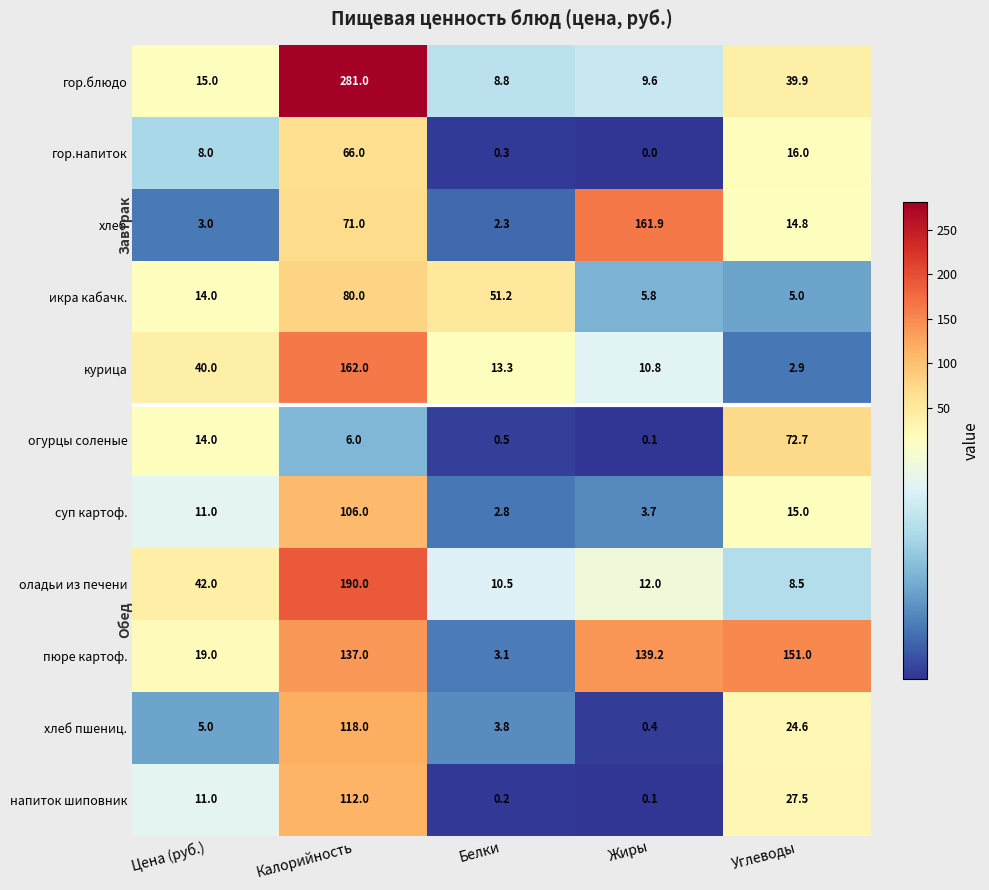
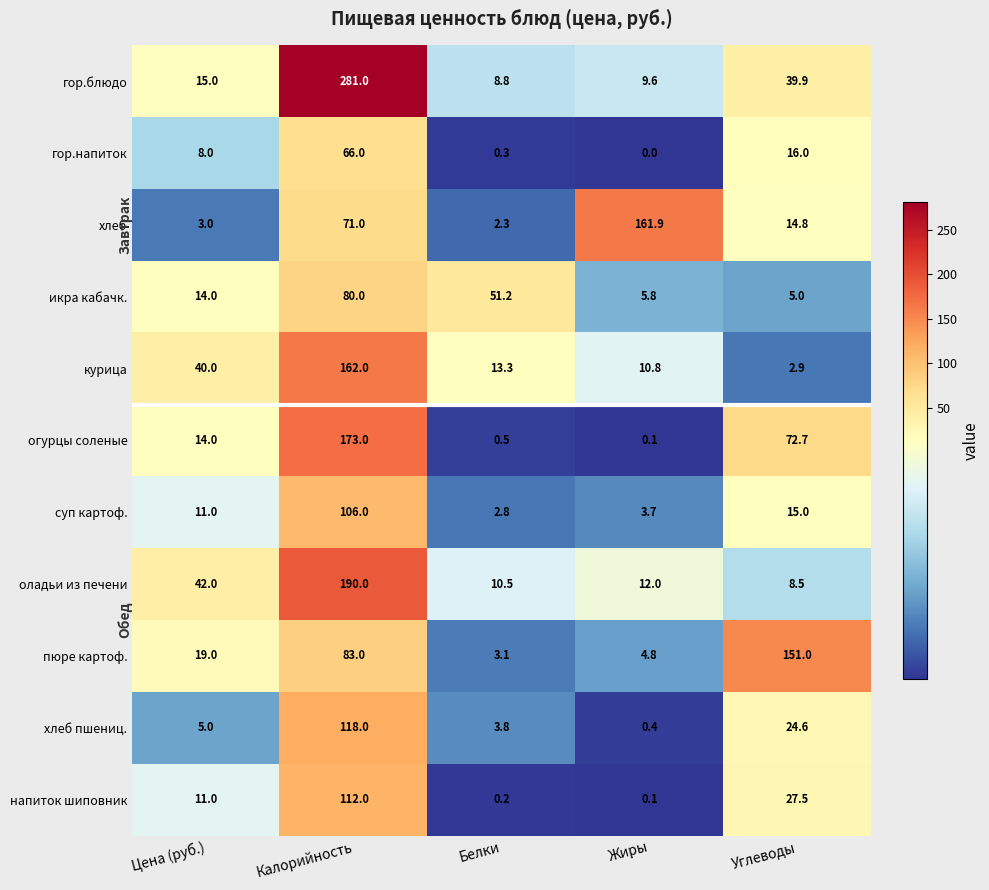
  {
    "гор.блюдо": {
      "Цена (руб.)": 15.0,
      "Калорийность": 281.0,
      "Белки": 8.8,
      "Жиры": 9.6,
      "Углеводы": 39.9
    },
    "гор.напиток": {
      "Цена (руб.)": 8.0,
      "Калорийность": 66.0,
      "Белки": 0.3,
      "Жиры": 0.0,
      "Углеводы": 16.0
    },
    "хлеб": {
      "Цена (руб.)": 3.0,
      "Калорийность": 71.0,
      "Белки": 2.3,
      "Жиры": 161.9,
      "Углеводы": 14.8
    },
    "икра кабачк.": {
      "Цена (руб.)": 14.0,
      "Калорийность": 80.0,
      "Белки": 51.2,
      "Жиры": 5.8,
      "Углеводы": 5.0
    },
    "курица": {
      "Цена (руб.)": 40.0,
      "Калорийность": 162.0,
      "Белки": 13.3,
      "Жиры": 10.8,
      "Углеводы": 2.9
    },
    "огурцы соленые": {
      "Цена (руб.)": 14.0,
-     "Калорийность": 6.0,
+     "Калорийность": 173.0,
      "Белки": 0.5,
      "Жиры": 0.1,
      "Углеводы": 72.7
    },
    "суп картоф.": {
      "Цена (руб.)": 11.0,
      "Калорийность": 106.0,
      "Белки": 2.8,
      "Жиры": 3.7,
      "Углеводы": 15.0
    },
    "оладьи из печени": {
      "Цена (руб.)": 42.0,
      "Калорийность": 190.0,
      "Белки": 10.5,
      "Жиры": 12.0,
      "Углеводы": 8.5
    },
    "пюре картоф.": {
      "Цена (руб.)": 19.0,
-     "Калорийность": 137.0,
+     "Калорийность": 83.0,
      "Белки": 3.1,
-     "Жиры": 139.2,
+     "Жиры": 4.8,
      "Углеводы": 151.0
    },
    "хлеб пшениц.": {
      "Цена (руб.)": 5.0,
      "Калорийность": 118.0,
      "Белки": 3.8,
      "Жиры": 0.4,
      "Углеводы": 24.6
    },
    "напиток шиповник": {
      "Цена (руб.)": 11.0,
      "Калорийность": 112.0,
      "Белки": 0.2,
      "Жиры": 0.1,
      "Углеводы": 27.5
    }
  }
